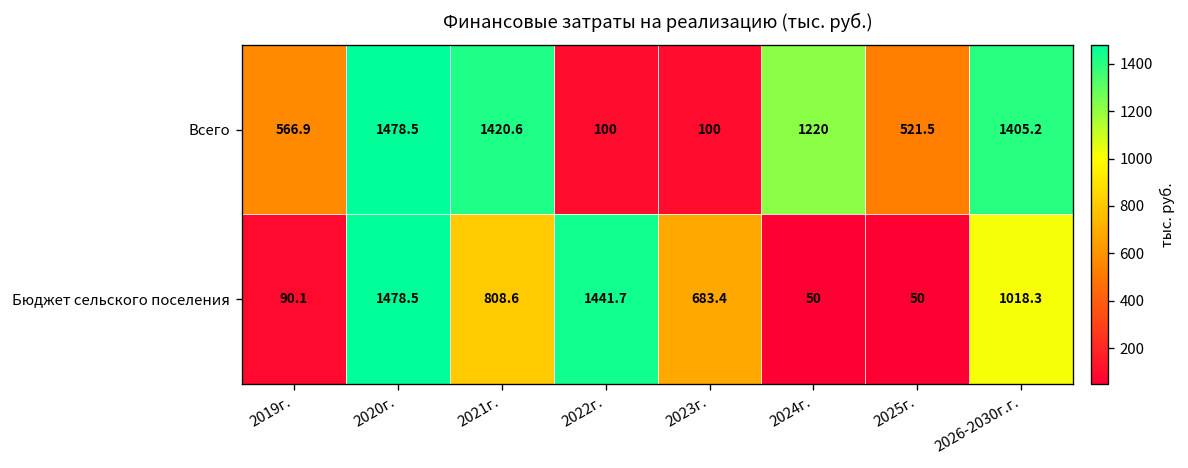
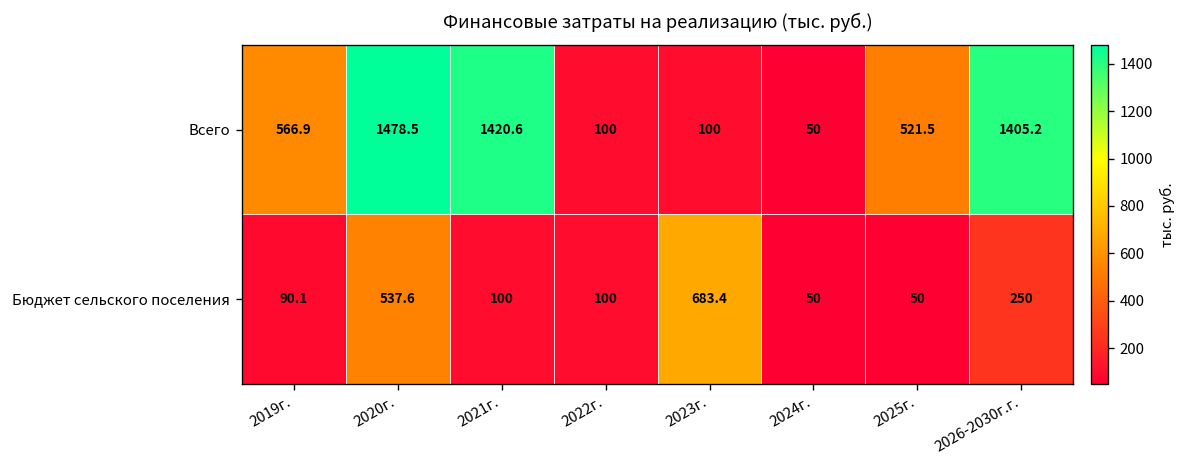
  {
    "Всего": {
      "2019г.": 566.9,
      "2020г.": 1478.5,
      "2021г.": 1420.6,
      "2022г.": 100,
      "2023г.": 100,
-     "2024г.": 1220,
+     "2024г.": 50,
      "2025г.": 521.5,
      "2026-2030г.г.": 1405.2
    },
    "Бюджет сельского поселения": {
      "2019г.": 90.1,
-     "2020г.": 1478.5,
-     "2021г.": 808.6,
-     "2022г.": 1441.7,
+     "2020г.": 537.6,
+     "2021г.": 100,
+     "2022г.": 100,
      "2023г.": 683.4,
      "2024г.": 50,
      "2025г.": 50,
-     "2026-2030г.г.": 1018.3
+     "2026-2030г.г.": 250
    }
  }
